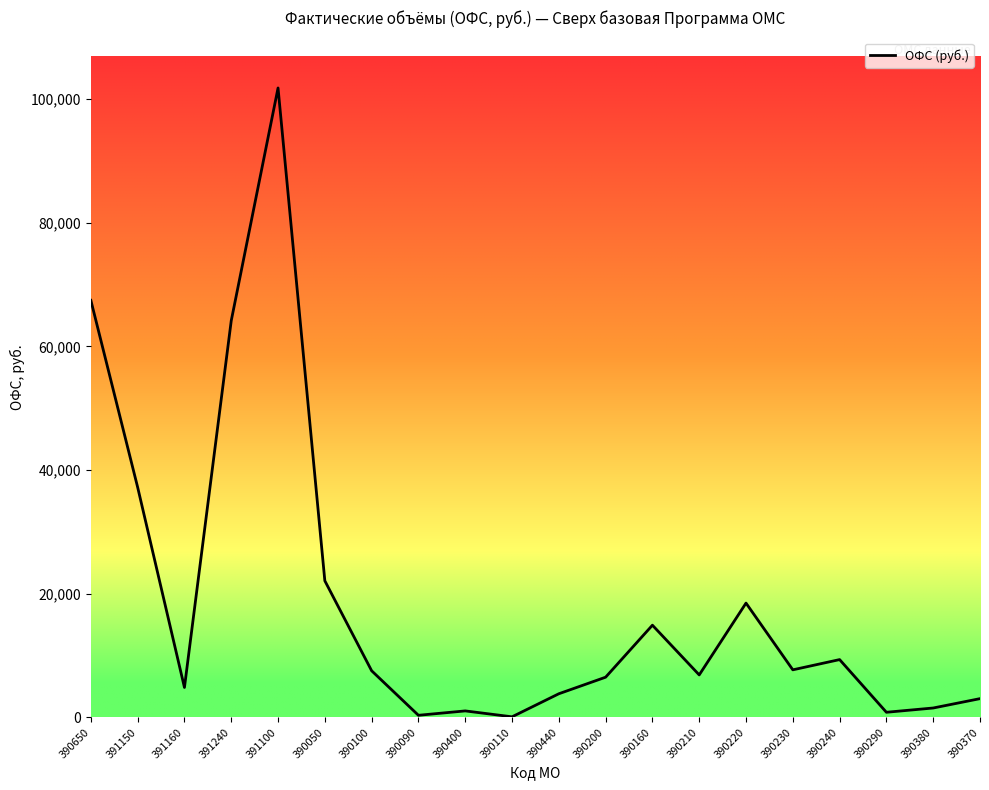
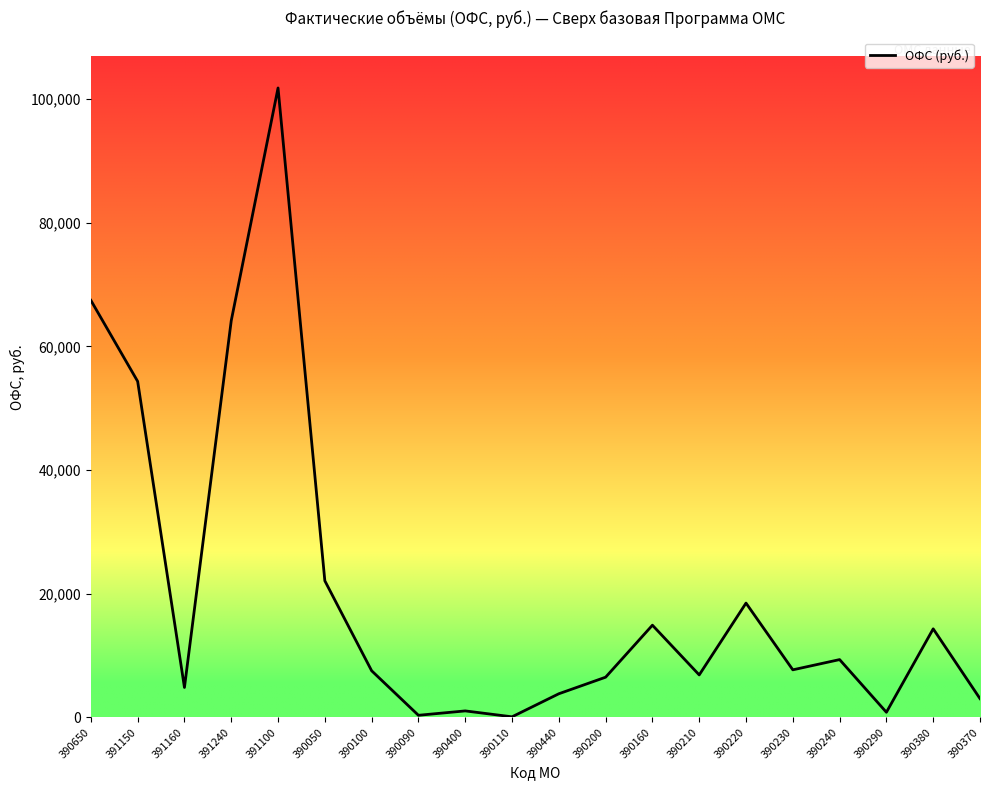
  {
    "390650": "67,000",
-   "391150": "37,000",
+   "391150": "54,000",
    "391160": "5,000",
    "391240": "64,000",
    "391100": "102,000",
    "390050": "22,000",
    "390100": "8,000",
    "390090": "0",
    "390400": "1,000",
    "390110": "0",
    "390440": "4,000",
    "390200": "7,000",
    "390160": "15,000",
    "390210": "7,000",
    "390220": "18,000",
    "390230": "8,000",
    "390240": "9,000",
    "390290": "1,000",
-   "390380": "2,000",
+   "390380": "14,000",
    "390370": "3,000"
  }
